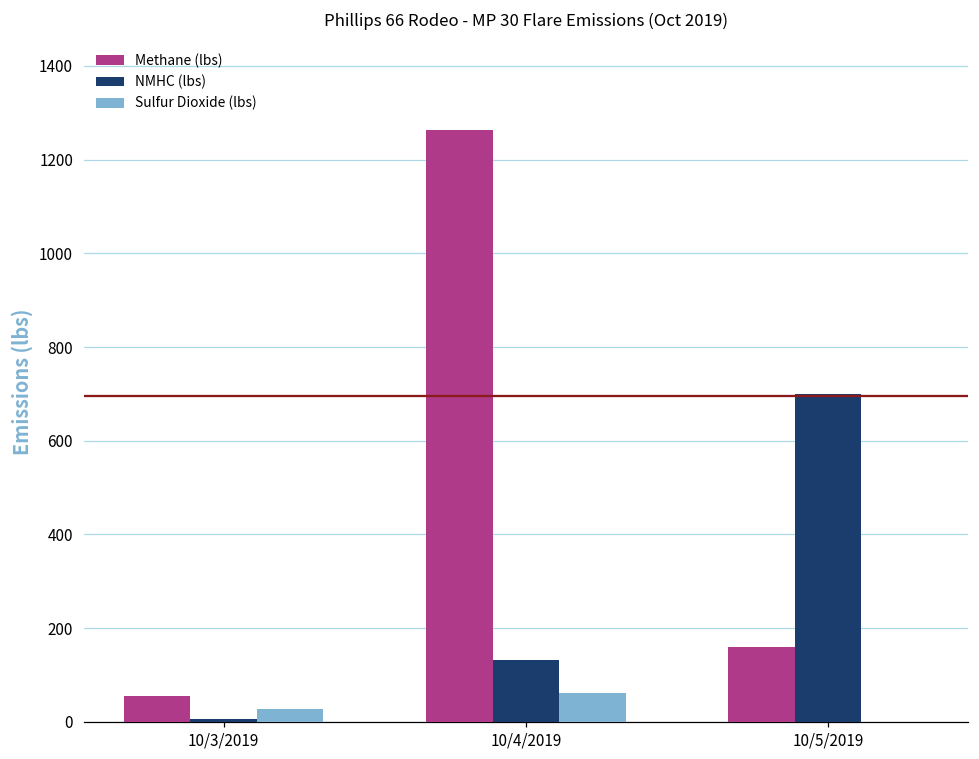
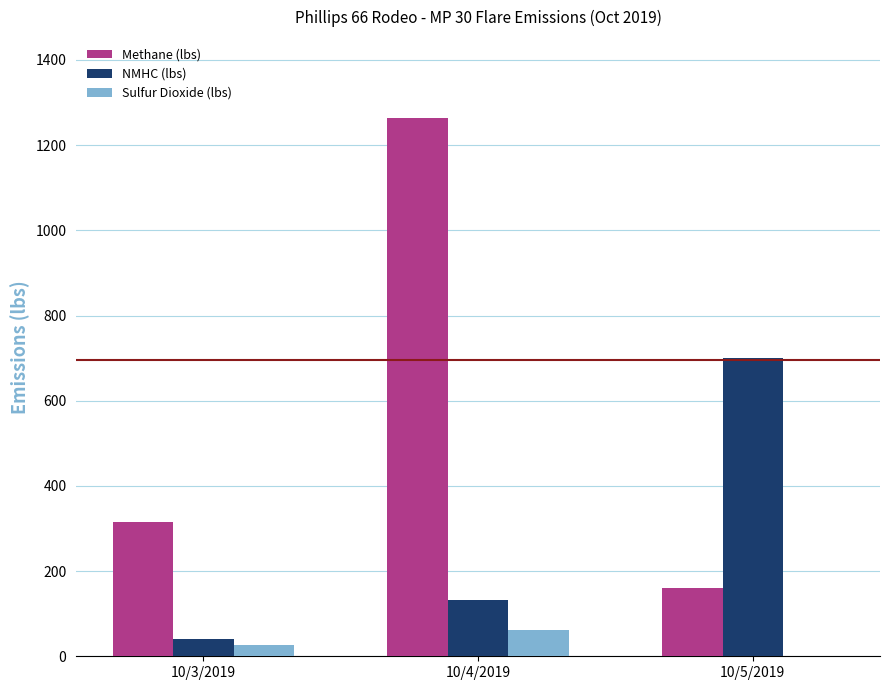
  {
    "Methane (lbs)": {
-     "10/3/2019": 60,
+     "10/3/2019": 310,
      "10/4/2019": 1260,
      "10/5/2019": 160
    },
    "NMHC (lbs)": {
-     "10/3/2019": 10,
+     "10/3/2019": 40,
      "10/4/2019": 130,
      "10/5/2019": 700
    },
    "Sulfur Dioxide (lbs)": {
      "10/3/2019": 30,
      "10/4/2019": 60,
      "10/5/2019": 0
    }
  }
